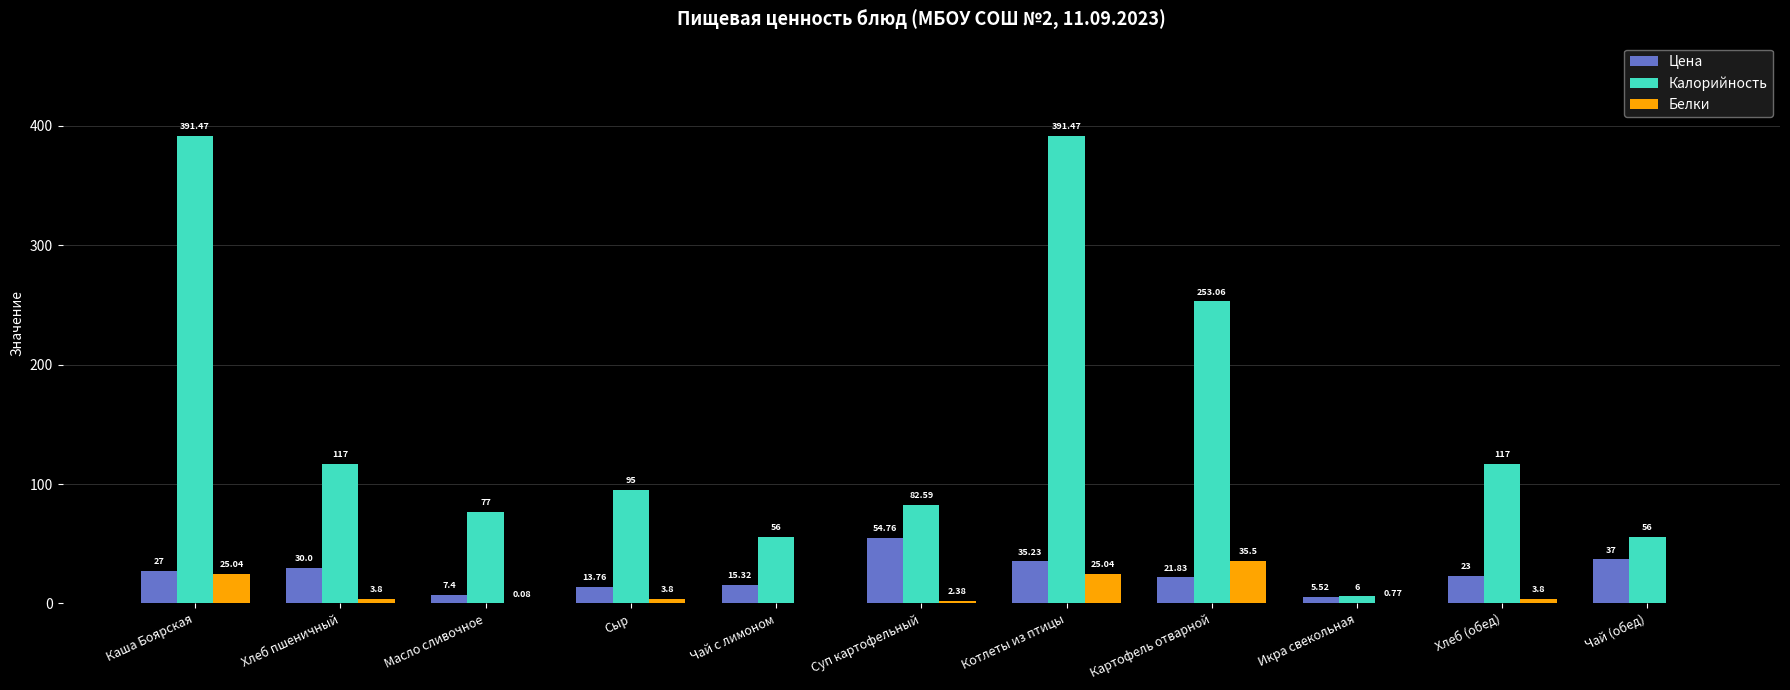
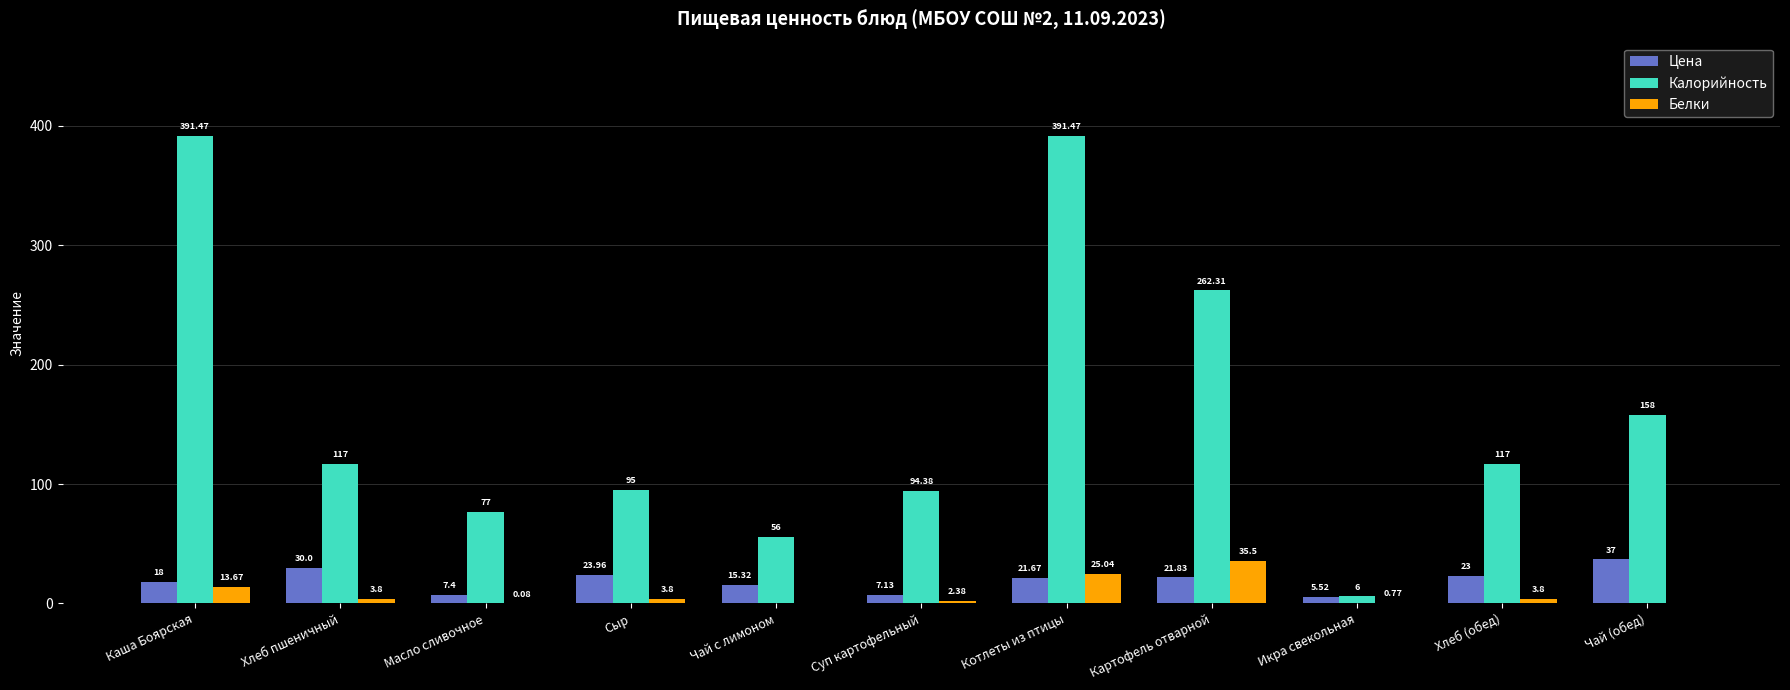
  {
    "Цена": {
-     "Каша Боярская": 27,
+     "Каша Боярская": 18,
      "Хлеб пшеничный": 30.0,
      "Масло сливочное": 7.4,
-     "Сыр": 13.76,
+     "Сыр": 23.96,
      "Чай с лимоном": 15.32,
-     "Суп картофельный": 54.76,
-     "Котлеты из птицы": 35.23,
+     "Суп картофельный": 7.13,
+     "Котлеты из птицы": 21.67,
      "Картофель отварной": 21.83,
      "Икра свекольная": 5.52,
      "Хлеб (обед)": 23,
      "Чай (обед)": 37
    },
    "Калорийность": {
      "Каша Боярская": 391.47,
      "Хлеб пшеничный": 117,
      "Масло сливочное": 77,
      "Сыр": 95,
      "Чай с лимоном": 56,
-     "Суп картофельный": 82.59,
+     "Суп картофельный": 94.38,
      "Котлеты из птицы": 391.47,
-     "Картофель отварной": 253.06,
+     "Картофель отварной": 262.31,
      "Икра свекольная": 6,
      "Хлеб (обед)": 117,
-     "Чай (обед)": 56
+     "Чай (обед)": 158
    },
    "Белки": {
-     "Каша Боярская": 25.04,
+     "Каша Боярская": 13.67,
      "Хлеб пшеничный": 3.8,
      "Масло сливочное": 0.08,
      "Сыр": 3.8,
      "Суп картофельный": 2.38,
      "Котлеты из птицы": 25.04,
      "Картофель отварной": 35.5,
      "Икра свекольная": 0.77,
      "Хлеб (обед)": 3.8
    }
  }
